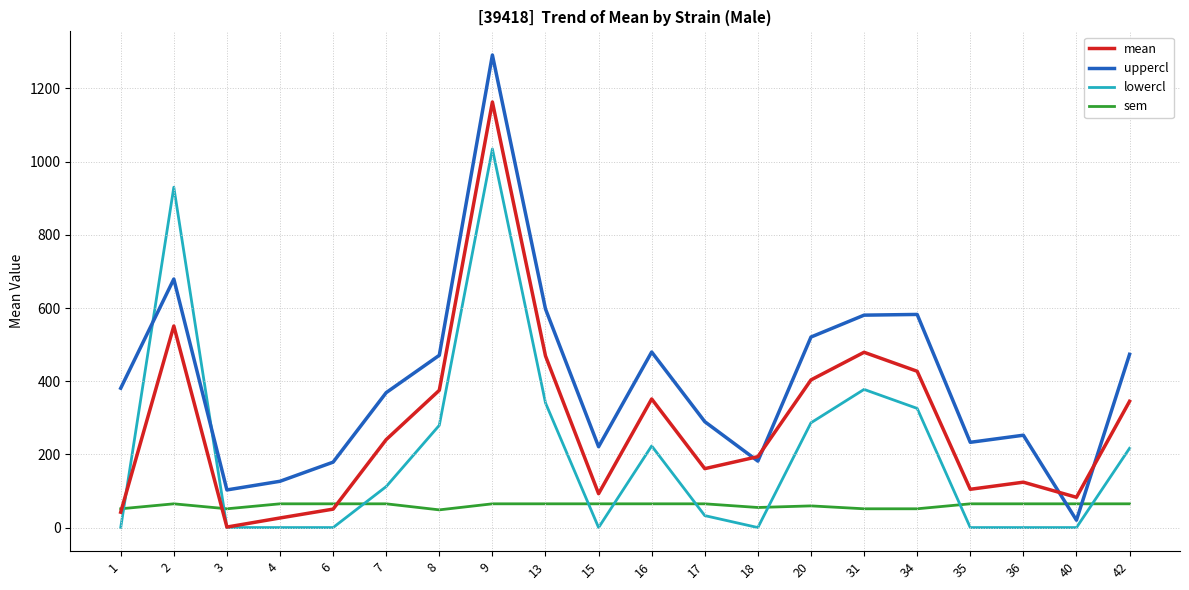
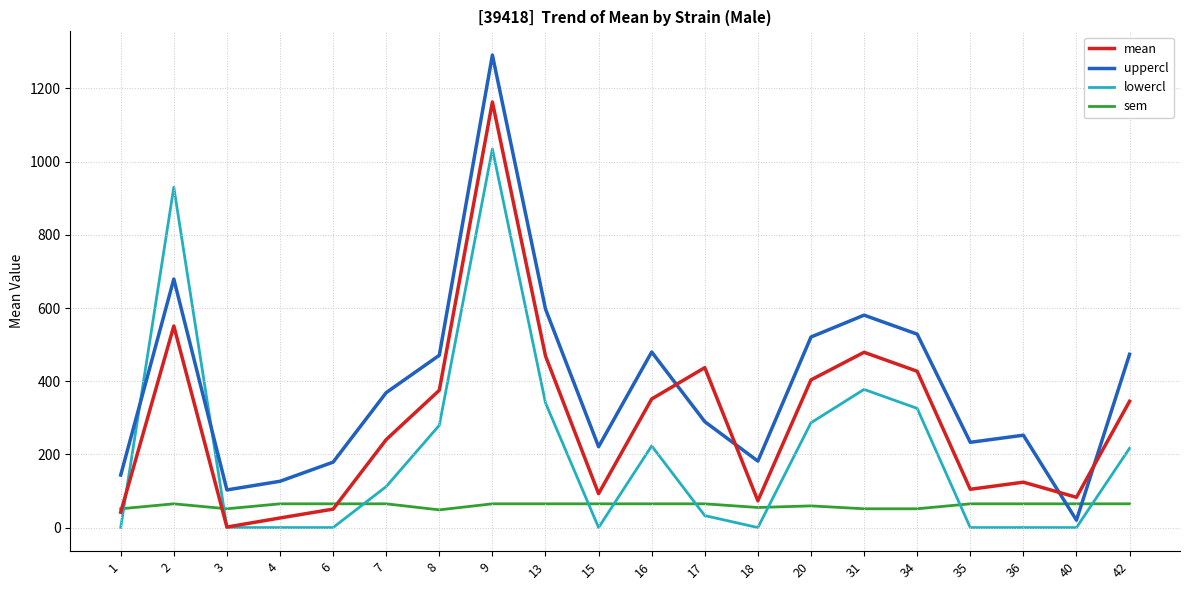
  {
    "mean": {
      "1": 40,
      "2": 550,
      "4": 30,
      "6": 50,
      "7": 240,
      "8": 380,
      "9": 1160,
      "13": 470,
      "15": 90,
      "16": 350,
-     "17": 160,
-     "18": 190,
+     "17": 440,
+     "18": 70,
      "20": 400,
      "31": 480,
      "34": 430,
      "35": 100,
      "36": 120,
      "40": 80,
      "42": 350
    },
    "uppercl": {
-     "1": 380,
+     "1": 140,
      "2": 680,
      "3": 100,
      "4": 130,
      "6": 180,
      "7": 370,
      "8": 470,
      "9": 1290,
      "13": 600,
      "15": 220,
      "16": 480,
      "17": 290,
      "18": 180,
      "20": 520,
      "31": 580,
-     "34": 580,
+     "34": 530,
      "35": 230,
      "36": 250,
      "40": 20,
      "42": 470
    },
    "lowercl": {
      "1": 0,
      "2": 930,
      "4": 0,
      "6": 0,
      "7": 110,
      "8": 280,
      "9": 1030,
      "13": 340,
      "15": 0,
      "16": 220,
      "17": 30,
      "18": 0,
      "20": 290,
      "31": 380,
      "34": 330,
      "35": 0,
      "36": 0,
      "40": 0,
      "42": 220
    },
    "sem": {
      "1": 50,
      "2": 60,
      "3": 50,
      "4": 60,
      "6": 60,
      "7": 60,
      "8": 50,
      "9": 60,
      "13": 60,
      "15": 60,
      "16": 60,
      "17": 60,
      "18": 50,
      "20": 60,
      "31": 50,
      "34": 50,
      "35": 60,
      "36": 60,
      "40": 60,
      "42": 60
    }
  }
